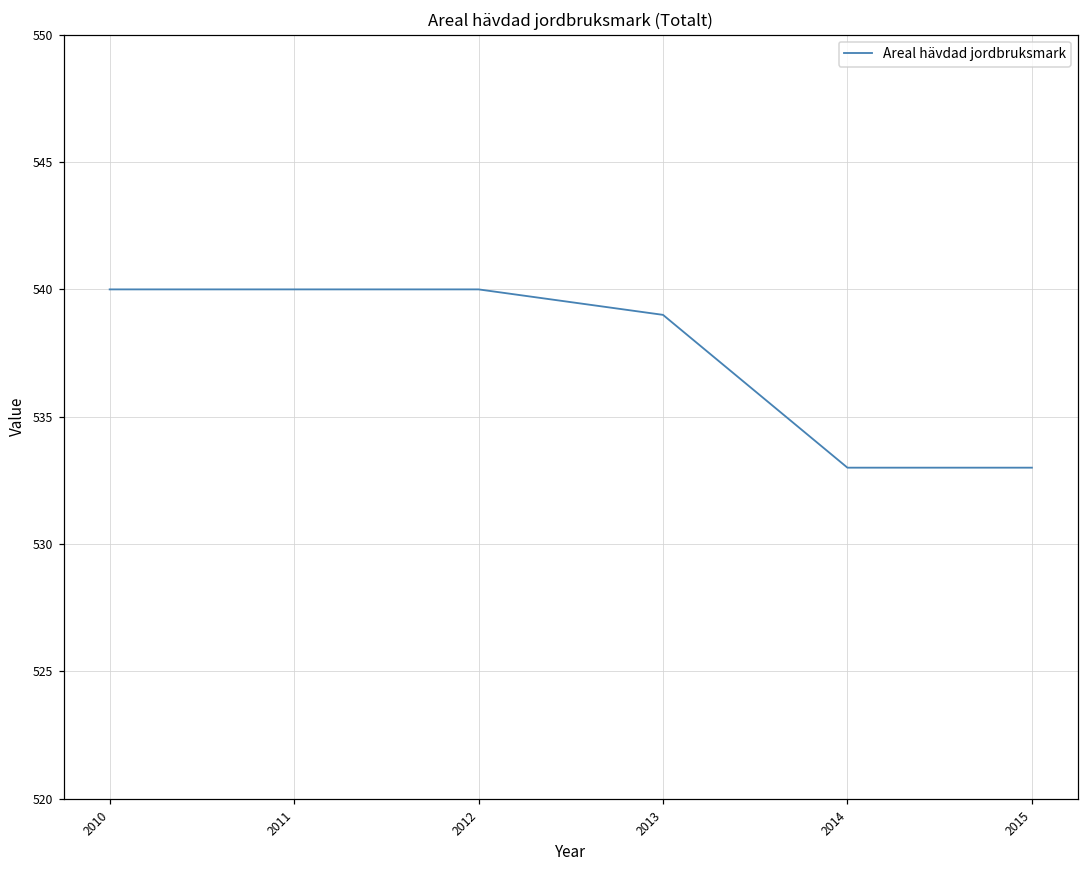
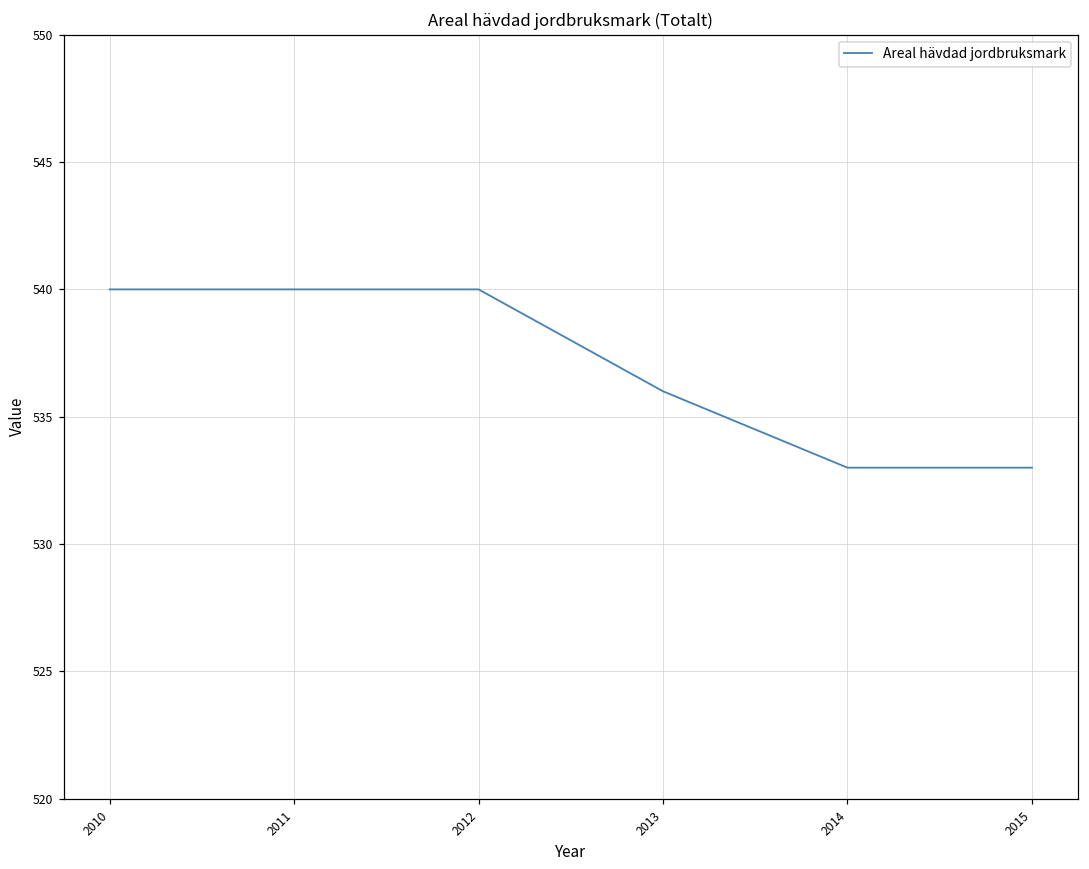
  {
    "2010": 540,
    "2011": 540,
    "2012": 540,
-   "2013": 539,
+   "2013": 536,
    "2014": 533,
    "2015": 533
  }
